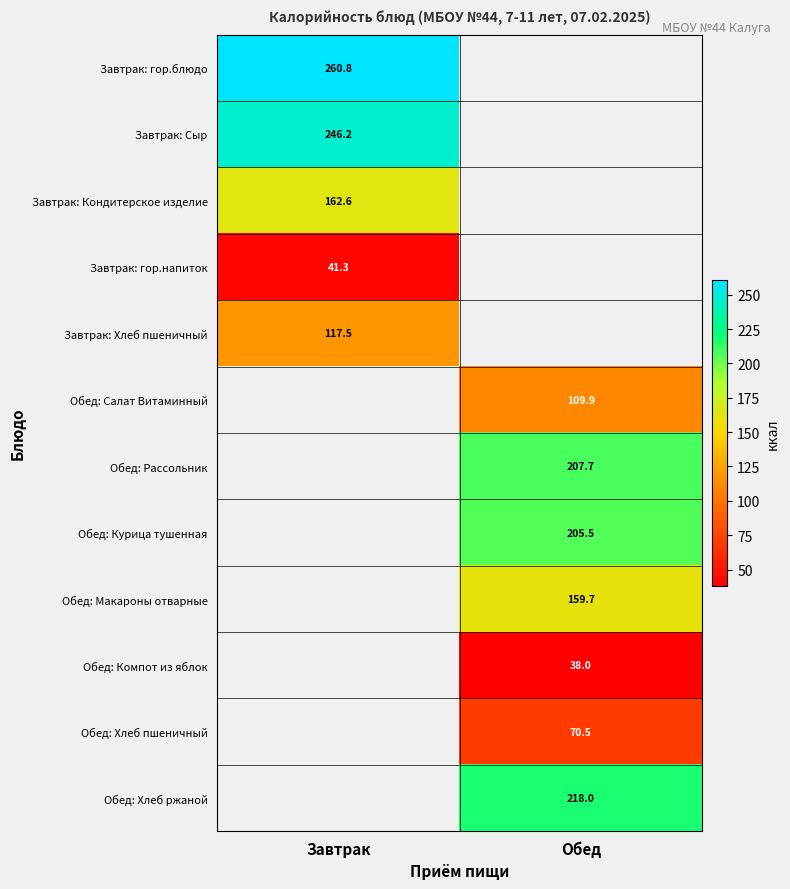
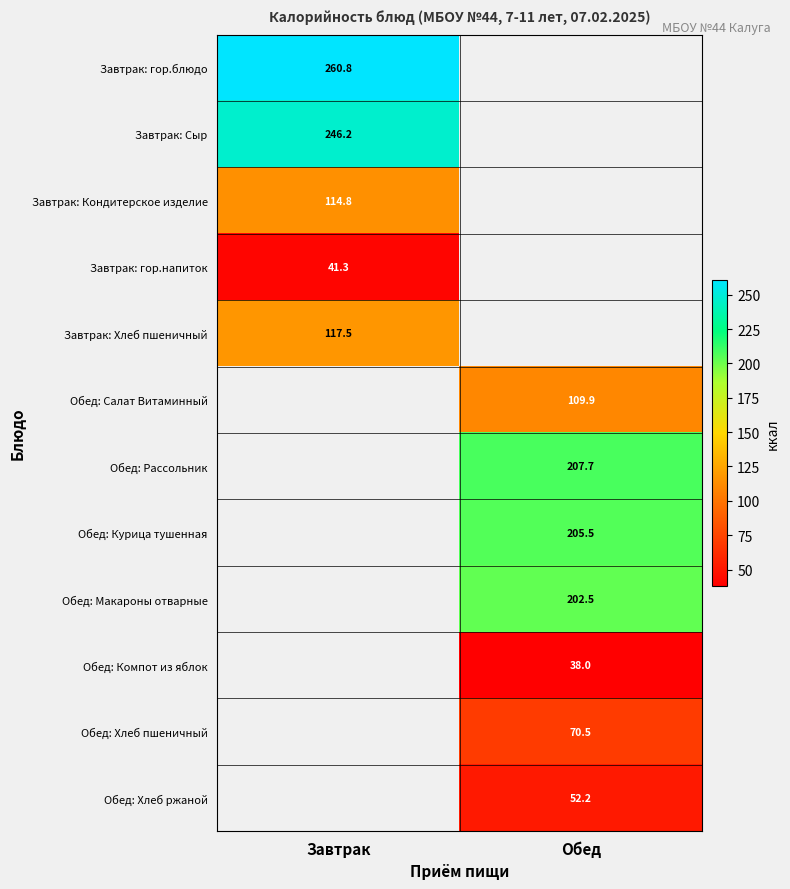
  {
    "Завтрак: гор.блюдо": {
      "Завтрак": 260.8
    },
    "Завтрак: Сыр": {
      "Завтрак": 246.2
    },
    "Завтрак: Кондитерское изделие": {
-     "Завтрак": 162.6
+     "Завтрак": 114.8
    },
    "Завтрак: гор.напиток": {
      "Завтрак": 41.3
    },
    "Завтрак: Хлеб пшеничный": {
      "Завтрак": 117.5
    },
    "Обед: Салат Витаминный": {
      "Обед": 109.9
    },
    "Обед: Рассольник": {
      "Обед": 207.7
    },
    "Обед: Курица тушенная": {
      "Обед": 205.5
    },
    "Обед: Макароны отварные": {
-     "Обед": 159.7
+     "Обед": 202.5
    },
    "Обед: Компот из яблок": {
      "Обед": 38.0
    },
    "Обед: Хлеб пшеничный": {
      "Обед": 70.5
    },
    "Обед: Хлеб ржаной": {
-     "Обед": 218.0
+     "Обед": 52.2
    }
  }
